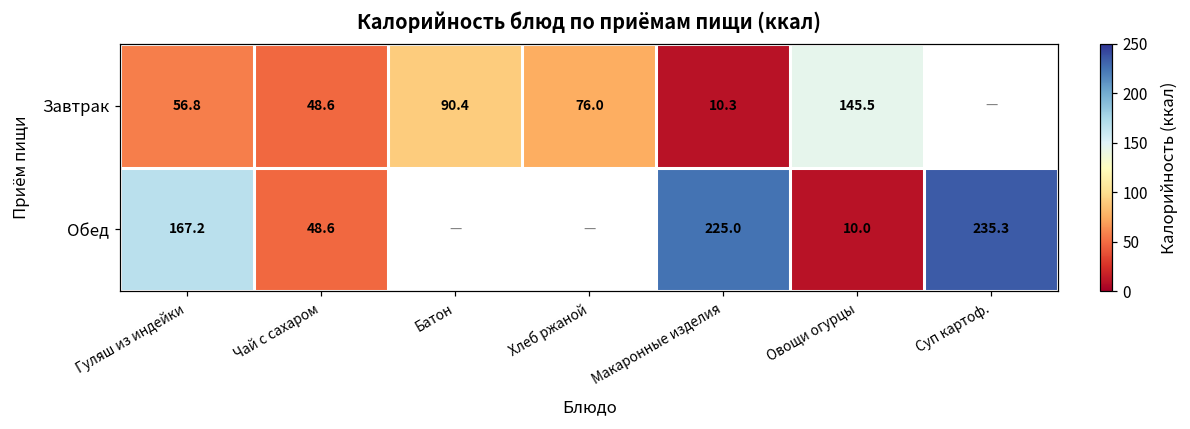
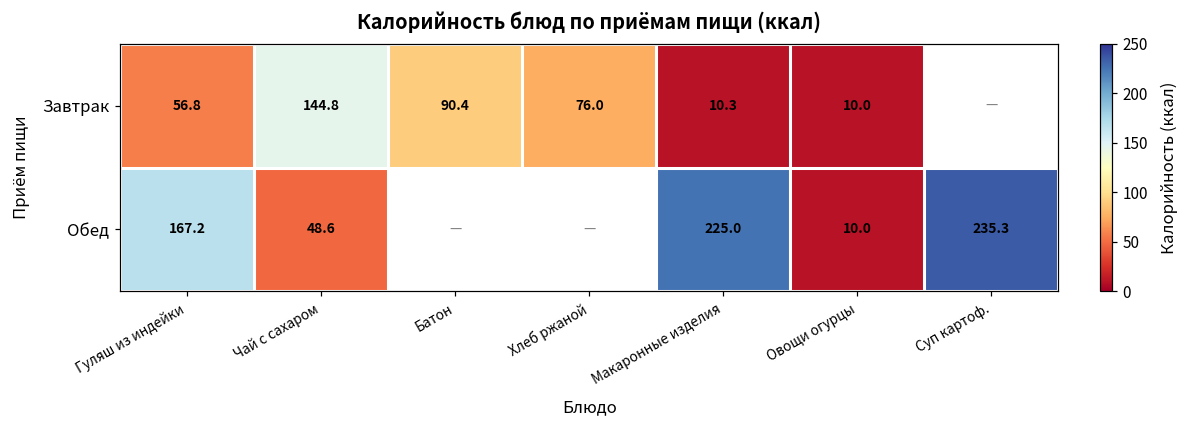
  {
    "Завтрак": {
      "Гуляш из индейки": 56.8,
-     "Чай с сахаром": 48.6,
+     "Чай с сахаром": 144.8,
      "Батон": 90.4,
      "Хлеб ржаной": 76.0,
      "Макаронные изделия": 10.3,
-     "Овощи огурцы": 145.5
+     "Овощи огурцы": 10.0
    },
    "Обед": {
      "Гуляш из индейки": 167.2,
      "Чай с сахаром": 48.6,
      "Макаронные изделия": 225.0,
      "Овощи огурцы": 10.0,
      "Суп картоф.": 235.3
    }
  }
